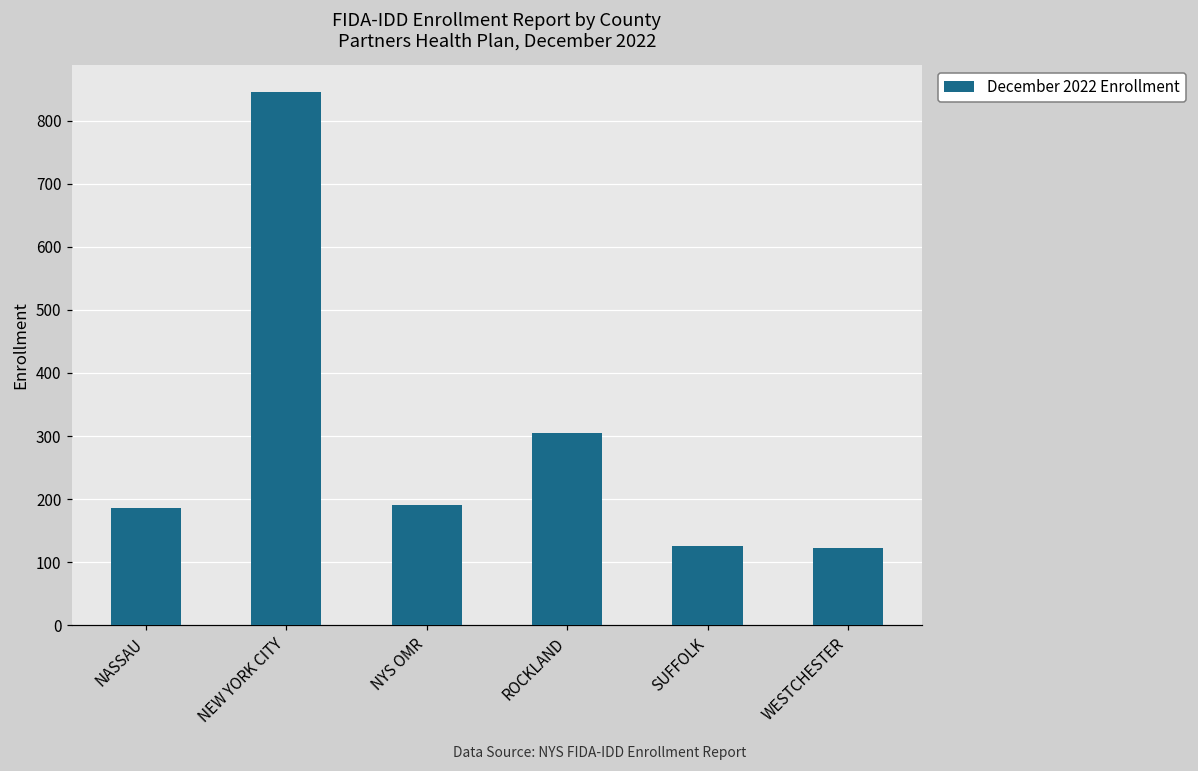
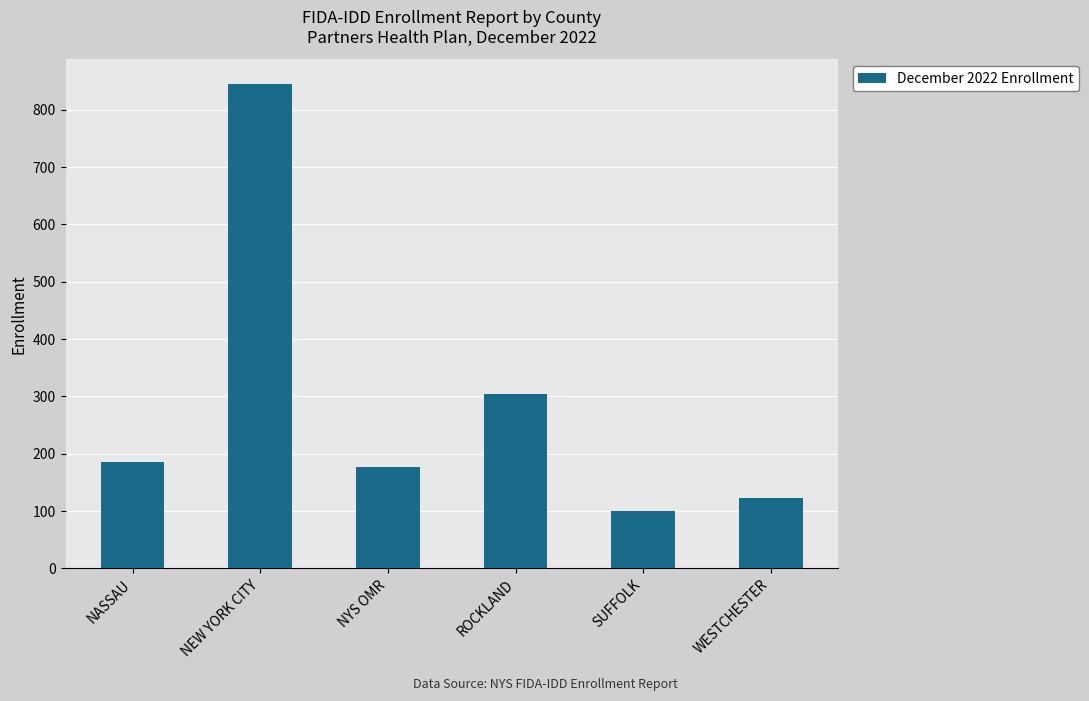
  {
    "NASSAU": 190,
    "NEW YORK CITY": 850,
-   "NYS OMR": 190,
+   "NYS OMR": 180,
    "ROCKLAND": 310,
-   "SUFFOLK": 130,
+   "SUFFOLK": 100,
    "WESTCHESTER": 120
  }
